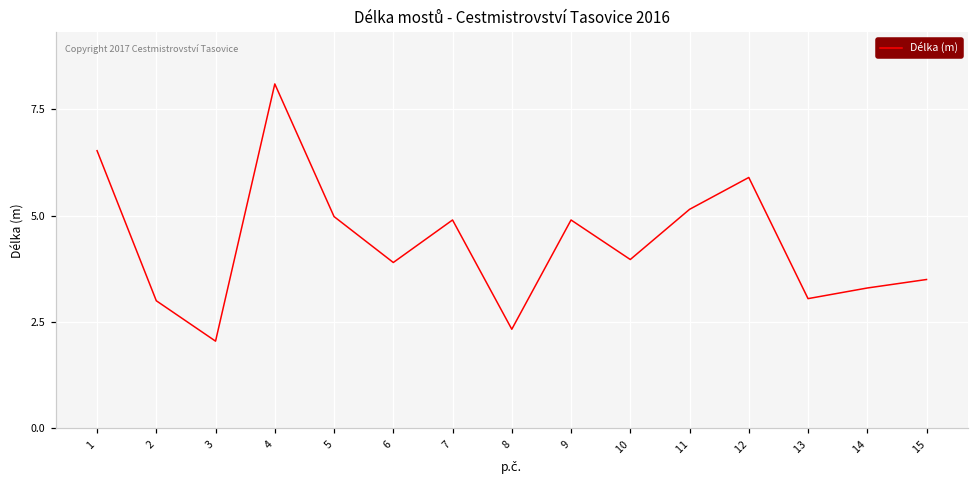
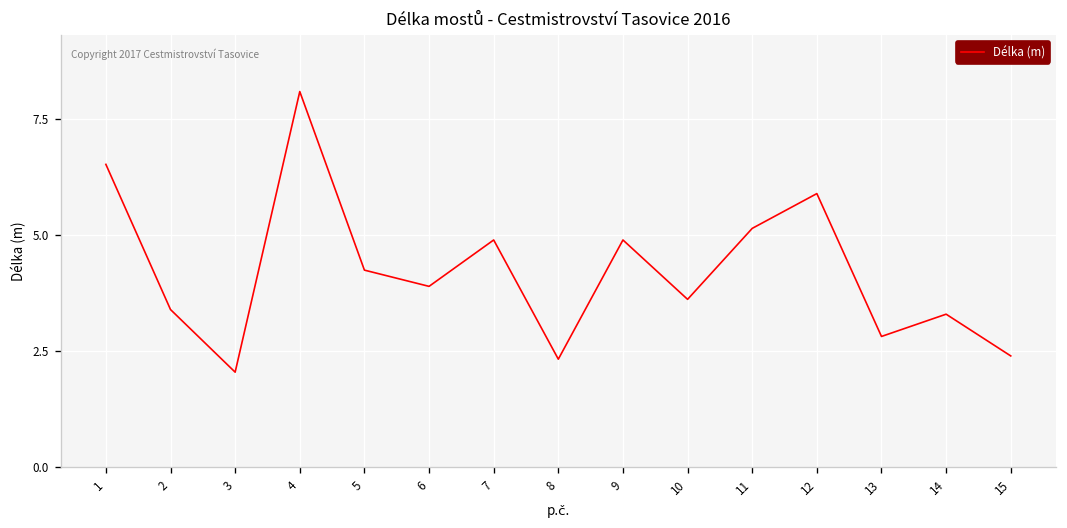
  {
    "1": 6.5,
-   "2": 3.0,
+   "2": 3.4,
    "3": 2.1,
    "4": 8.1,
-   "5": 5.0,
+   "5": 4.3,
    "6": 3.9,
    "7": 4.9,
    "8": 2.3,
    "9": 4.9,
-   "10": 4.0,
+   "10": 3.6,
    "11": 5.2,
    "12": 5.9,
-   "13": 3.1,
+   "13": 2.8,
    "14": 3.3,
-   "15": 3.5
+   "15": 2.4
  }
